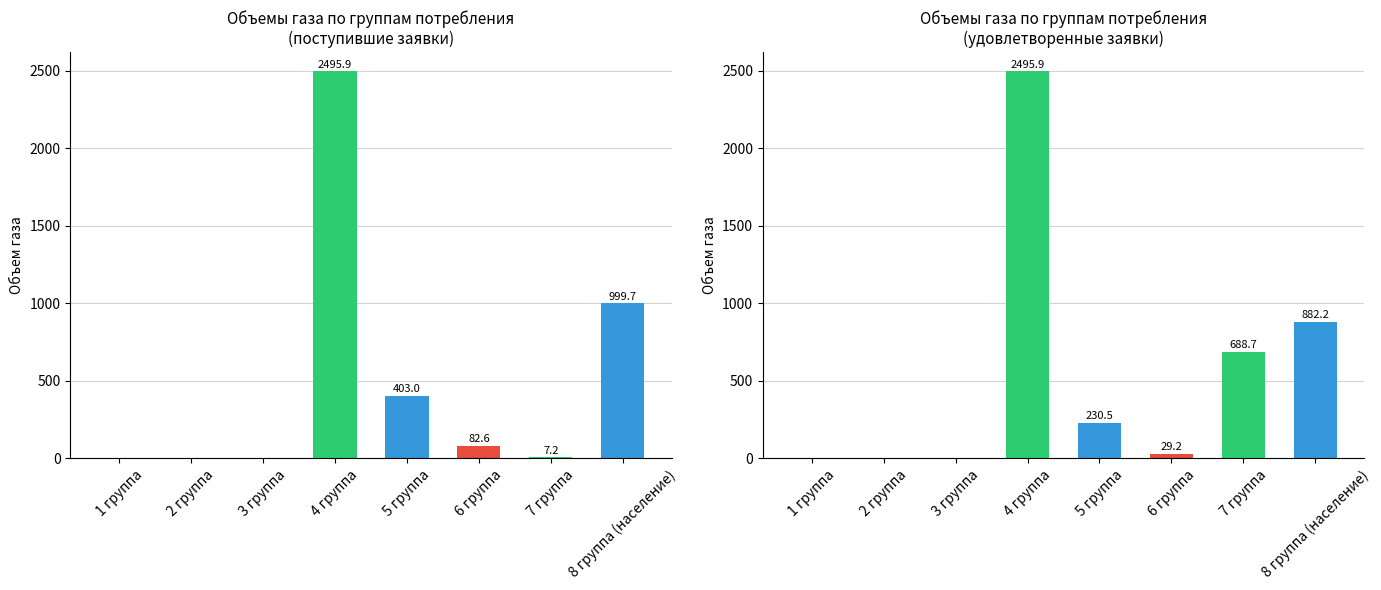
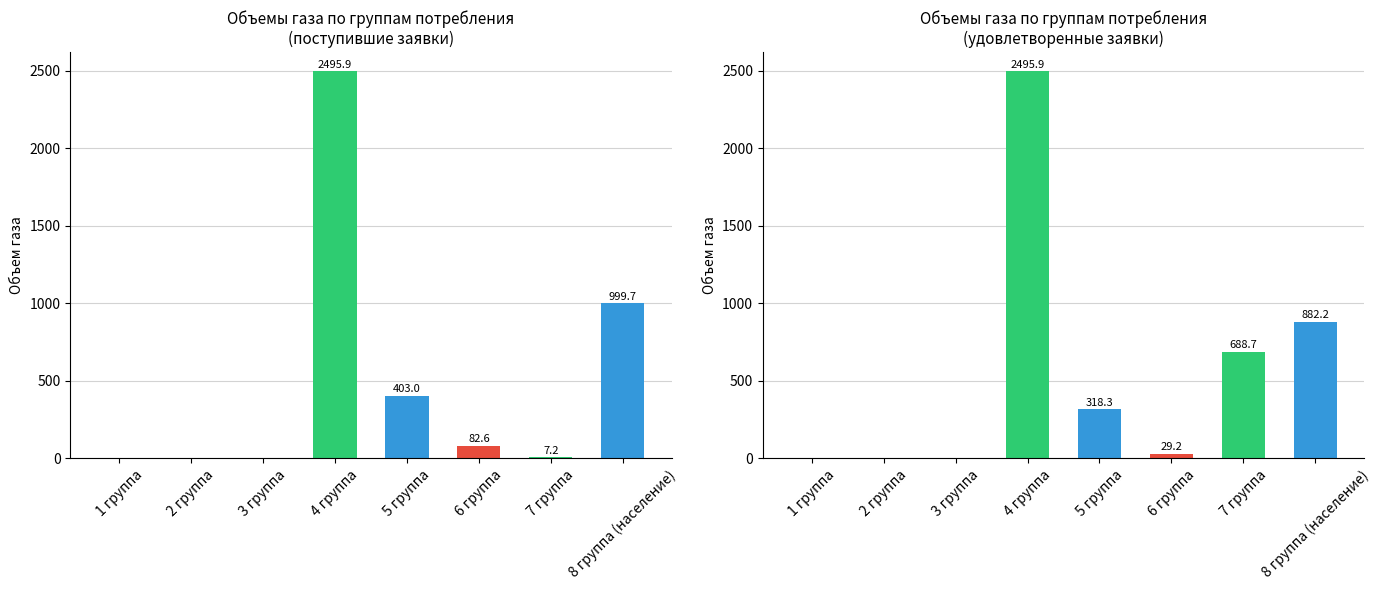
  {
    "Объемы газа по группам потребления (поступившие заявки)": {
      "4 группа": 2495.9,
      "5 группа": 403.0,
      "6 группа": 82.6,
      "7 группа": 7.2,
      "8 группа (население)": 999.7
    },
    "Объемы газа по группам потребления (удовлетворенные заявки)": {
      "4 группа": 2495.9,
-     "5 группа": 230.5,
+     "5 группа": 318.3,
      "6 группа": 29.2,
      "7 группа": 688.7,
      "8 группа (население)": 882.2
    }
  }
